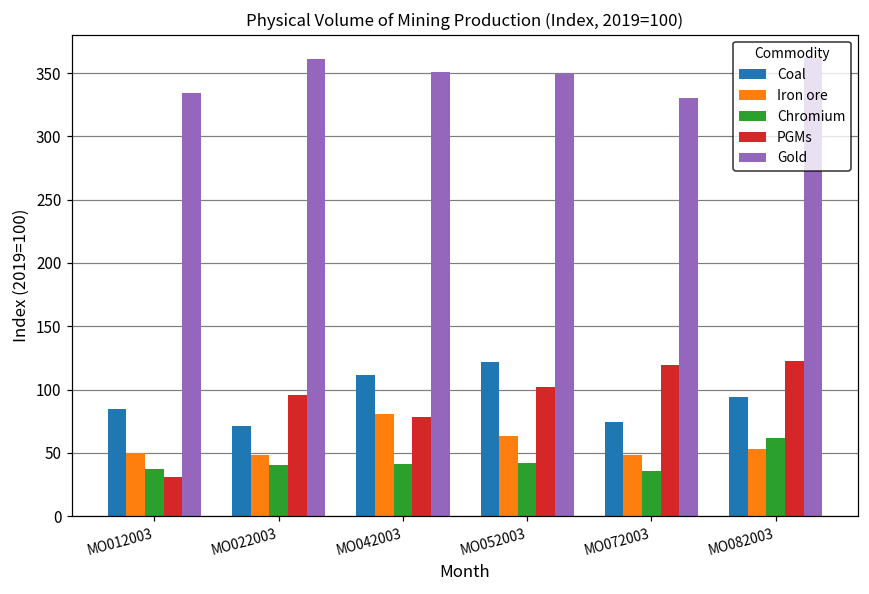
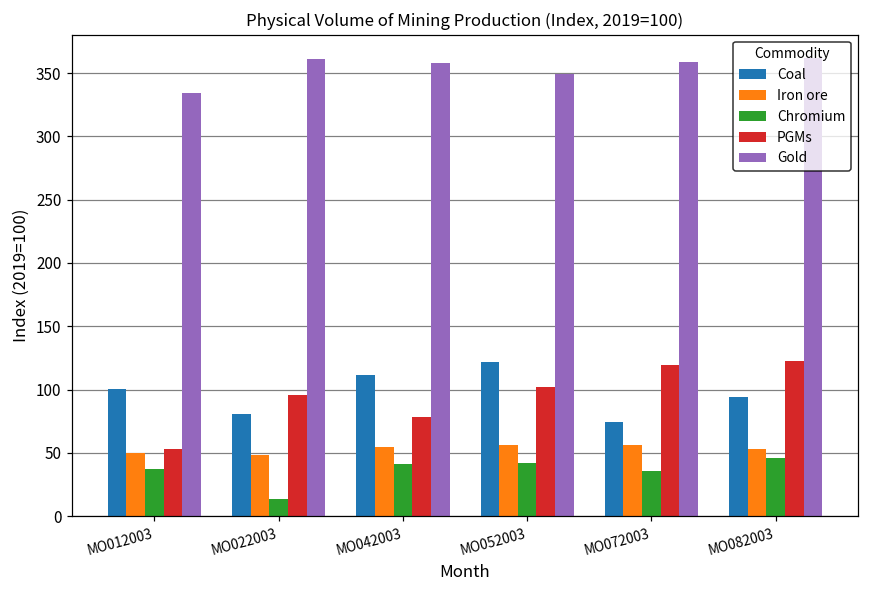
  {
    "Coal": {
-     "MO012003": 84,
-     "MO022003": 72,
+     "MO012003": 100,
+     "MO022003": 81,
      "MO042003": 111,
      "MO052003": 122,
      "MO072003": 75,
      "MO082003": 94
    },
    "Iron ore": {
      "MO012003": 50,
      "MO022003": 49,
-     "MO042003": 80,
-     "MO052003": 63,
-     "MO072003": 49,
+     "MO042003": 55,
+     "MO052003": 56,
+     "MO072003": 57,
      "MO082003": 53
    },
    "Chromium": {
      "MO012003": 37,
-     "MO022003": 40,
+     "MO022003": 13,
      "MO042003": 41,
      "MO052003": 42,
      "MO072003": 36,
-     "MO082003": 62
+     "MO082003": 46
    },
    "PGMs": {
-     "MO012003": 31,
+     "MO012003": 53,
      "MO022003": 96,
      "MO042003": 79,
      "MO052003": 102,
      "MO072003": 120,
      "MO082003": 122
    },
    "Gold": {
      "MO012003": 334,
      "MO022003": 361,
-     "MO042003": 351,
+     "MO042003": 358,
      "MO052003": 349,
-     "MO072003": 330
+     "MO072003": 359
    }
  }
